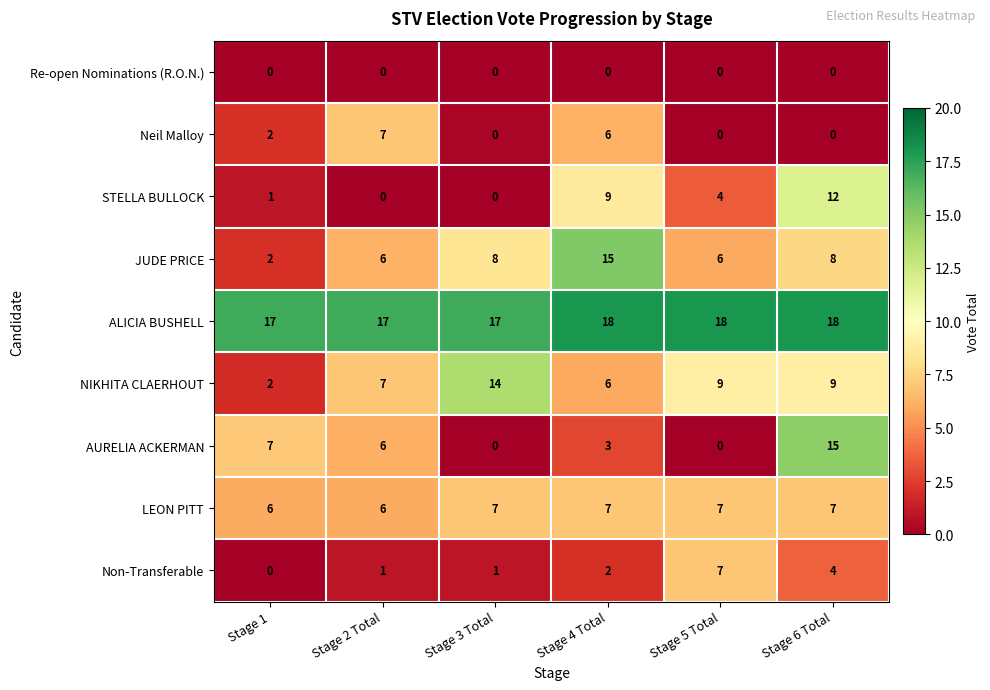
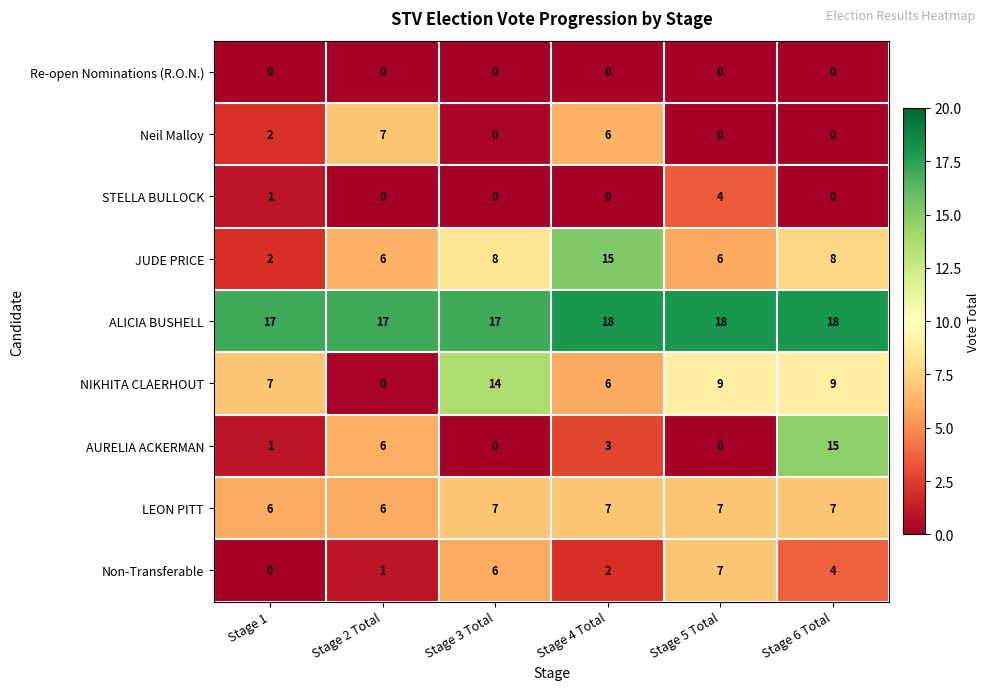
  {
    "Re-open Nominations (R.O.N.)": {
      "Stage 1": 0,
      "Stage 2 Total": 0,
      "Stage 3 Total": 0,
      "Stage 4 Total": 0,
      "Stage 5 Total": 0,
      "Stage 6 Total": 0
    },
    "Neil Malloy": {
      "Stage 1": 2,
      "Stage 2 Total": 7,
      "Stage 3 Total": 0,
      "Stage 4 Total": 6,
      "Stage 5 Total": 0,
      "Stage 6 Total": 0
    },
    "STELLA BULLOCK": {
      "Stage 1": 1,
      "Stage 2 Total": 0,
      "Stage 3 Total": 0,
-     "Stage 4 Total": 9,
+     "Stage 4 Total": 0,
      "Stage 5 Total": 4,
-     "Stage 6 Total": 12
+     "Stage 6 Total": 0
    },
    "JUDE PRICE": {
      "Stage 1": 2,
      "Stage 2 Total": 6,
      "Stage 3 Total": 8,
      "Stage 4 Total": 15,
      "Stage 5 Total": 6,
      "Stage 6 Total": 8
    },
    "ALICIA BUSHELL": {
      "Stage 1": 17,
      "Stage 2 Total": 17,
      "Stage 3 Total": 17,
      "Stage 4 Total": 18,
      "Stage 5 Total": 18,
      "Stage 6 Total": 18
    },
    "NIKHITA CLAERHOUT": {
-     "Stage 1": 2,
-     "Stage 2 Total": 7,
+     "Stage 1": 7,
+     "Stage 2 Total": 0,
      "Stage 3 Total": 14,
      "Stage 4 Total": 6,
      "Stage 5 Total": 9,
      "Stage 6 Total": 9
    },
    "AURELIA ACKERMAN": {
-     "Stage 1": 7,
+     "Stage 1": 1,
      "Stage 2 Total": 6,
      "Stage 3 Total": 0,
      "Stage 4 Total": 3,
      "Stage 5 Total": 0,
      "Stage 6 Total": 15
    },
    "LEON PITT": {
      "Stage 1": 6,
      "Stage 2 Total": 6,
      "Stage 3 Total": 7,
      "Stage 4 Total": 7,
      "Stage 5 Total": 7,
      "Stage 6 Total": 7
    },
    "Non-Transferable": {
      "Stage 1": 0,
      "Stage 2 Total": 1,
-     "Stage 3 Total": 1,
+     "Stage 3 Total": 6,
      "Stage 4 Total": 2,
      "Stage 5 Total": 7,
      "Stage 6 Total": 4
    }
  }
